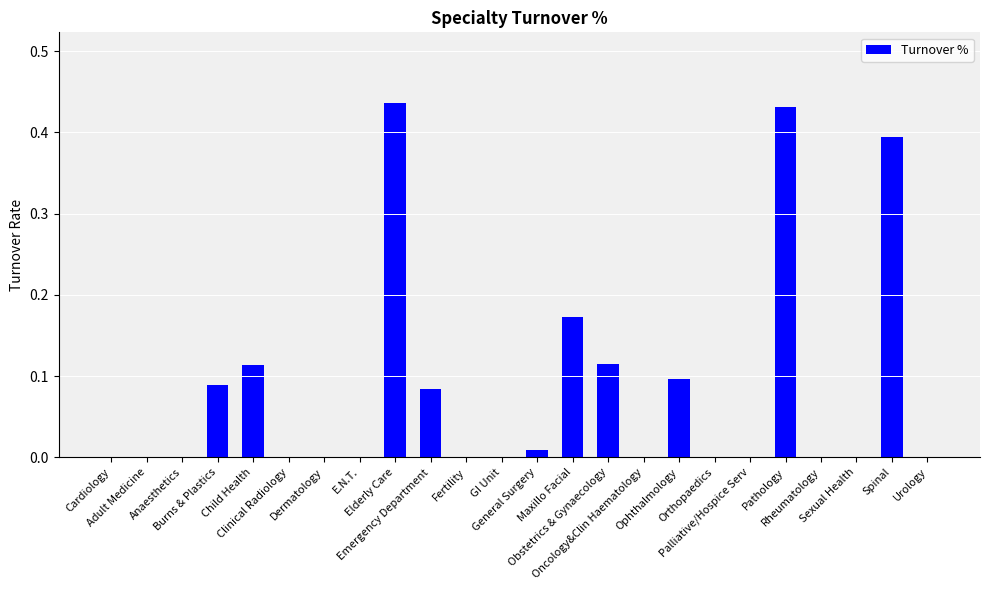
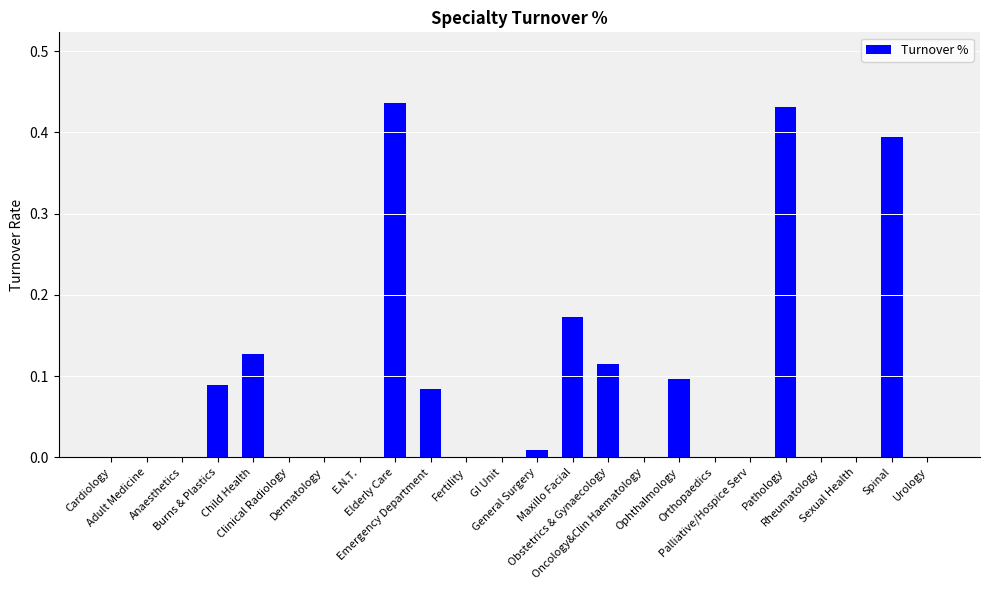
  {
    "Cardiology": 0.00,
    "Adult Medicine": 0.00,
    "Anaesthetics": 0.00,
    "Burns & Plastics": 0.09,
-   "Child Health": 0.11,
+   "Child Health": 0.13,
    "Clinical Radiology": 0.00,
    "Dermatology": 0.00,
    "E.N.T.": 0.00,
    "Elderly Care": 0.44,
    "Emergency Department": 0.08,
    "Fertility": 0.00,
    "GI Unit": 0.00,
    "General Surgery": 0.01,
    "Maxillo Facial": 0.17,
    "Obstetrics & Gynaecology": 0.11,
    "Oncology&Clin Haematology": 0.00,
    "Ophthalmology": 0.10,
    "Orthopaedics": 0.00,
    "Palliative/Hospice Serv": 0.00,
    "Pathology": 0.43,
    "Rheumatology": 0.00,
    "Sexual Health": 0.00,
    "Spinal": 0.39,
    "Urology": 0.00
  }
